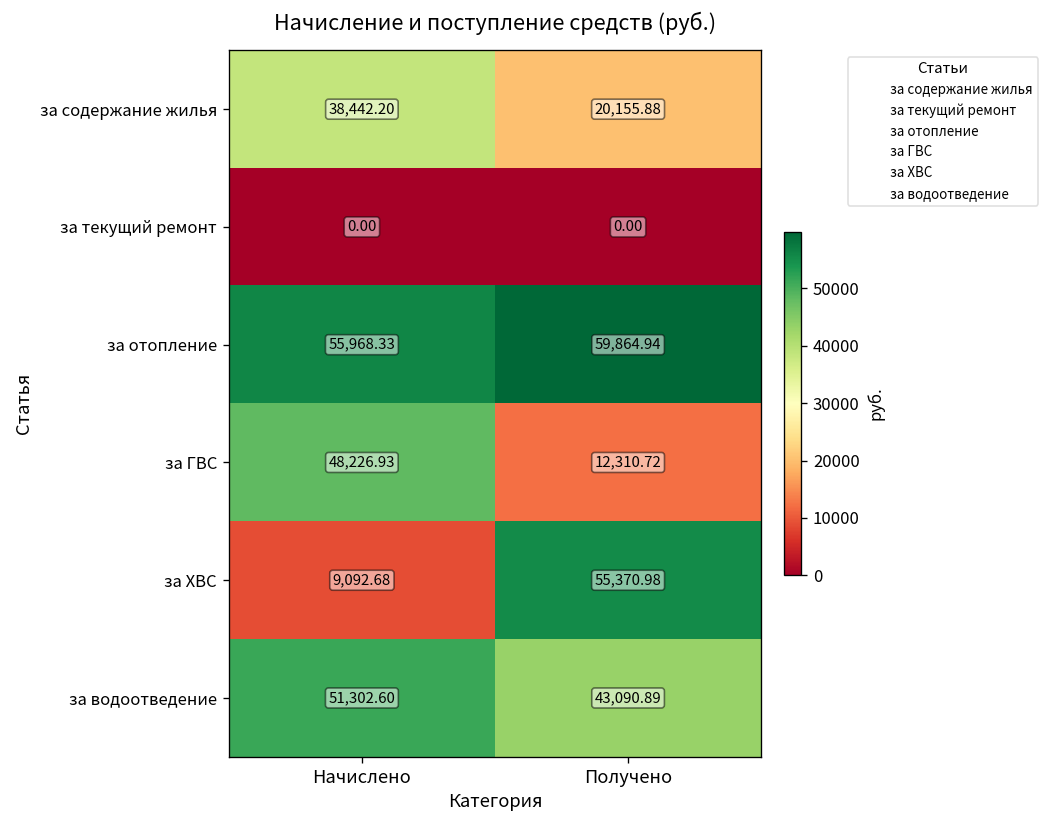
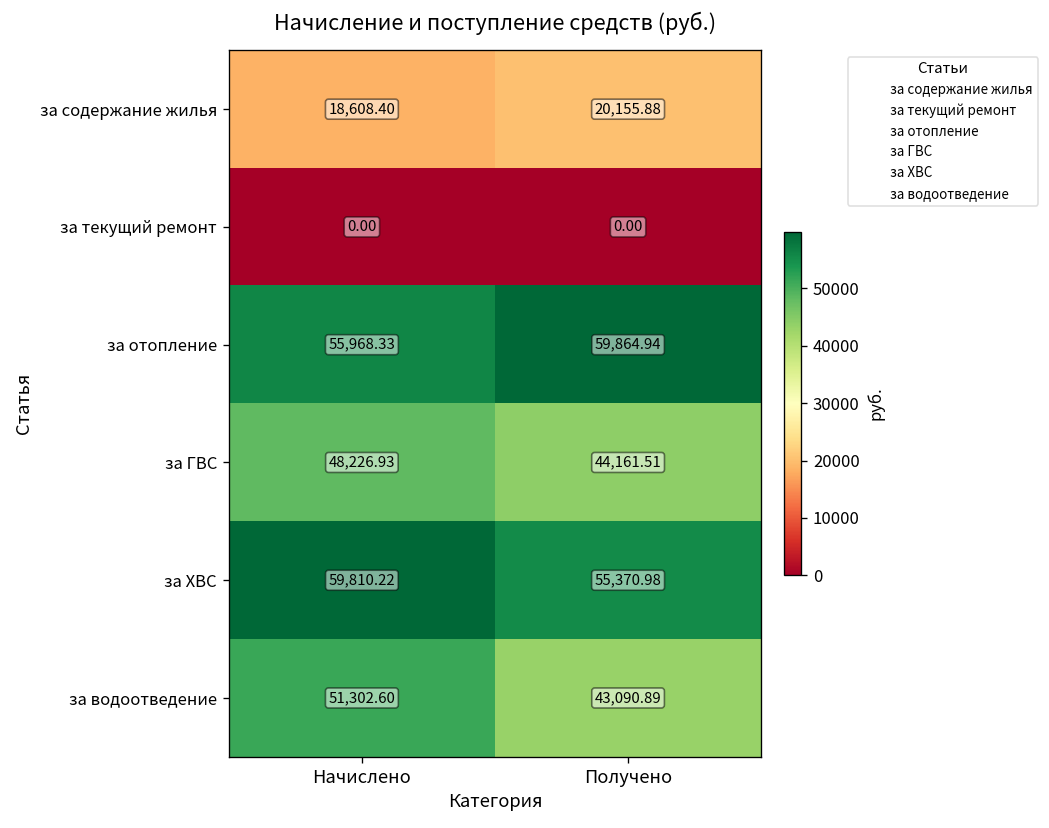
  {
    "за содержание жилья": {
-     "Начислено": "38,442.20"
+     "Начислено": "18,608.40"
    },
    "за ГВС": {
-     "Получено": "12,310.72"
+     "Получено": "44,161.51"
    },
    "за ХВС": {
-     "Начислено": "9,092.68"
+     "Начислено": "59,810.22"
    }
  }
